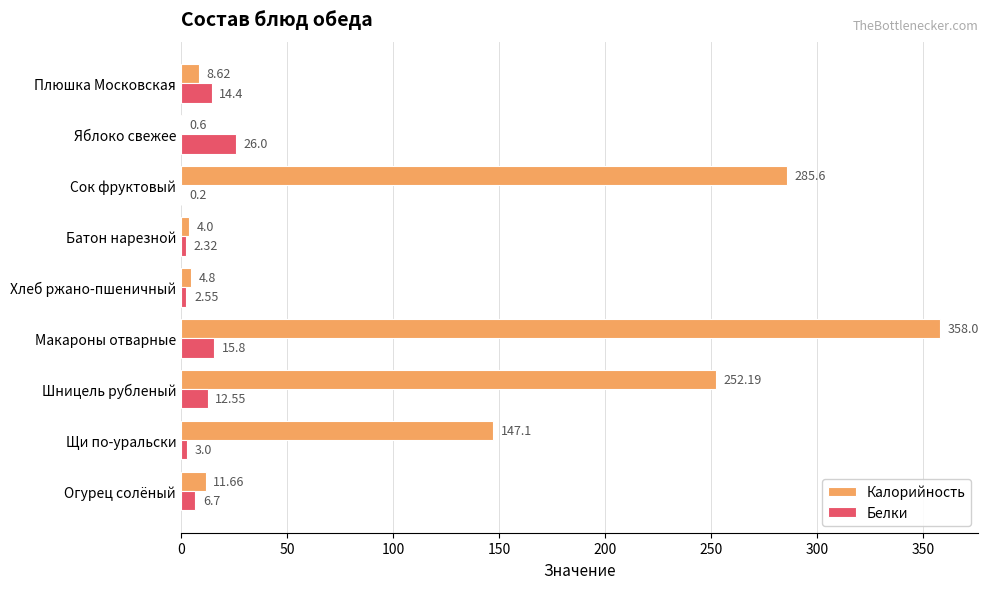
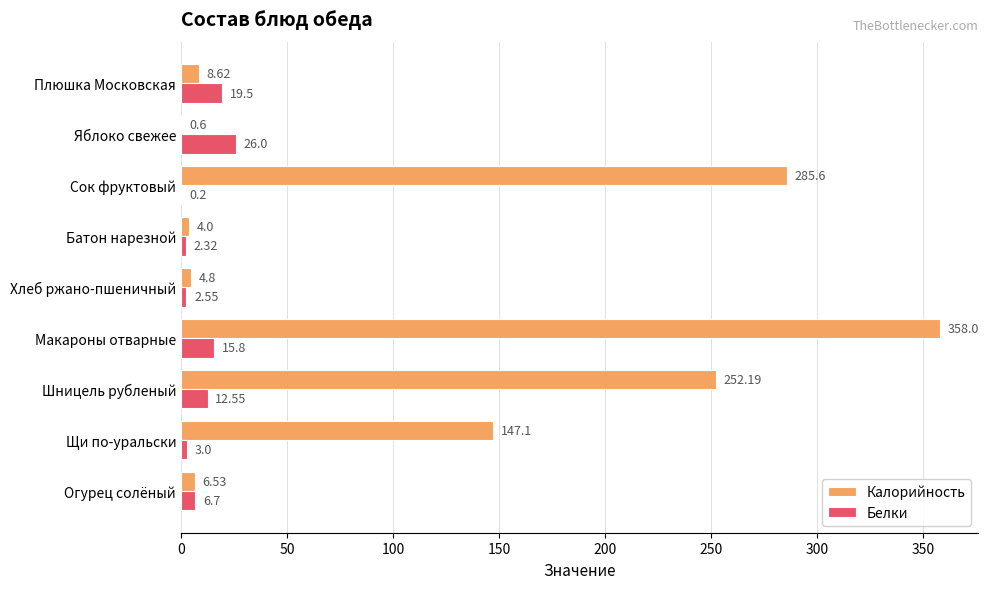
  {
    "Калорийность": {
      "Плюшка Московская": 8.62,
      "Яблоко свежее": 0.6,
      "Сок фруктовый": 285.6,
      "Батон нарезной": 4.0,
      "Хлеб ржано-пшеничный": 4.8,
      "Макароны отварные": 358.0,
      "Шницель рубленый": 252.19,
      "Щи по-уральски": 147.1,
-     "Огурец солёный": 11.66
+     "Огурец солёный": 6.53
    },
    "Белки": {
-     "Плюшка Московская": 14.4,
+     "Плюшка Московская": 19.5,
      "Яблоко свежее": 26.0,
      "Сок фруктовый": 0.2,
      "Батон нарезной": 2.32,
      "Хлеб ржано-пшеничный": 2.55,
      "Макароны отварные": 15.8,
      "Шницель рубленый": 12.55,
      "Щи по-уральски": 3.0,
      "Огурец солёный": 6.7
    }
  }
